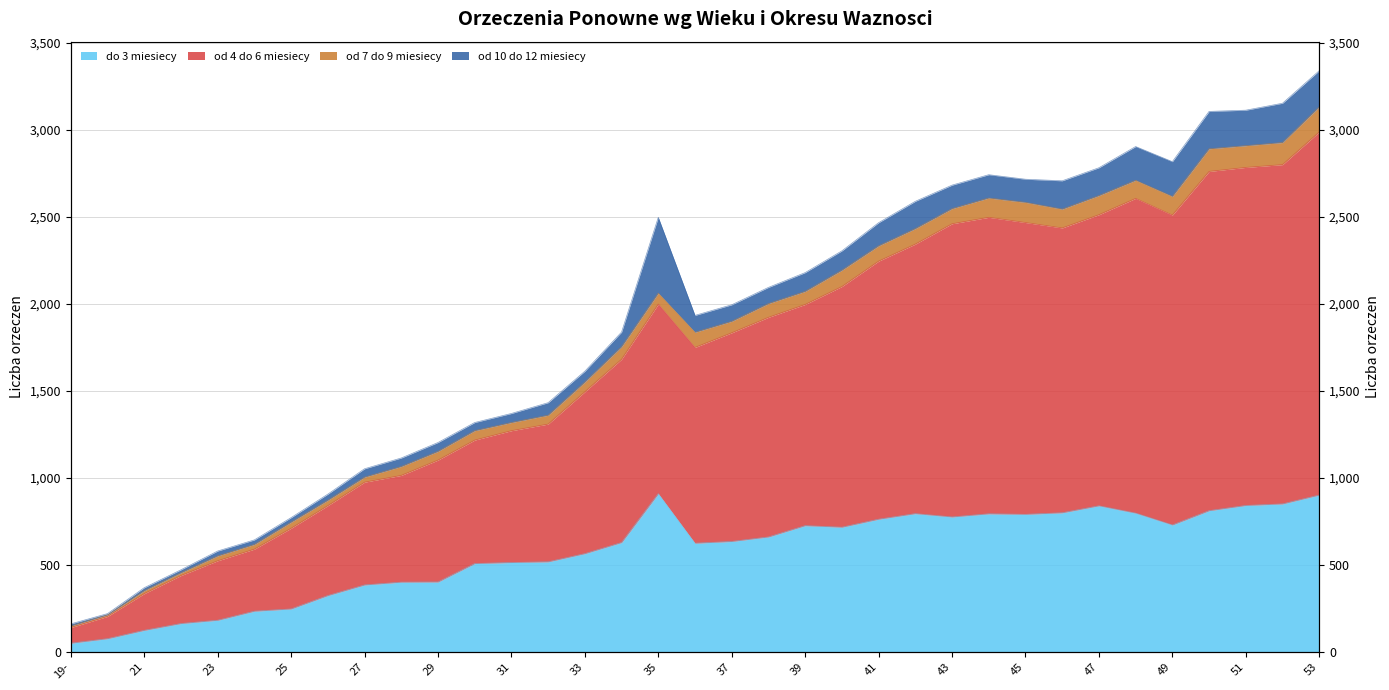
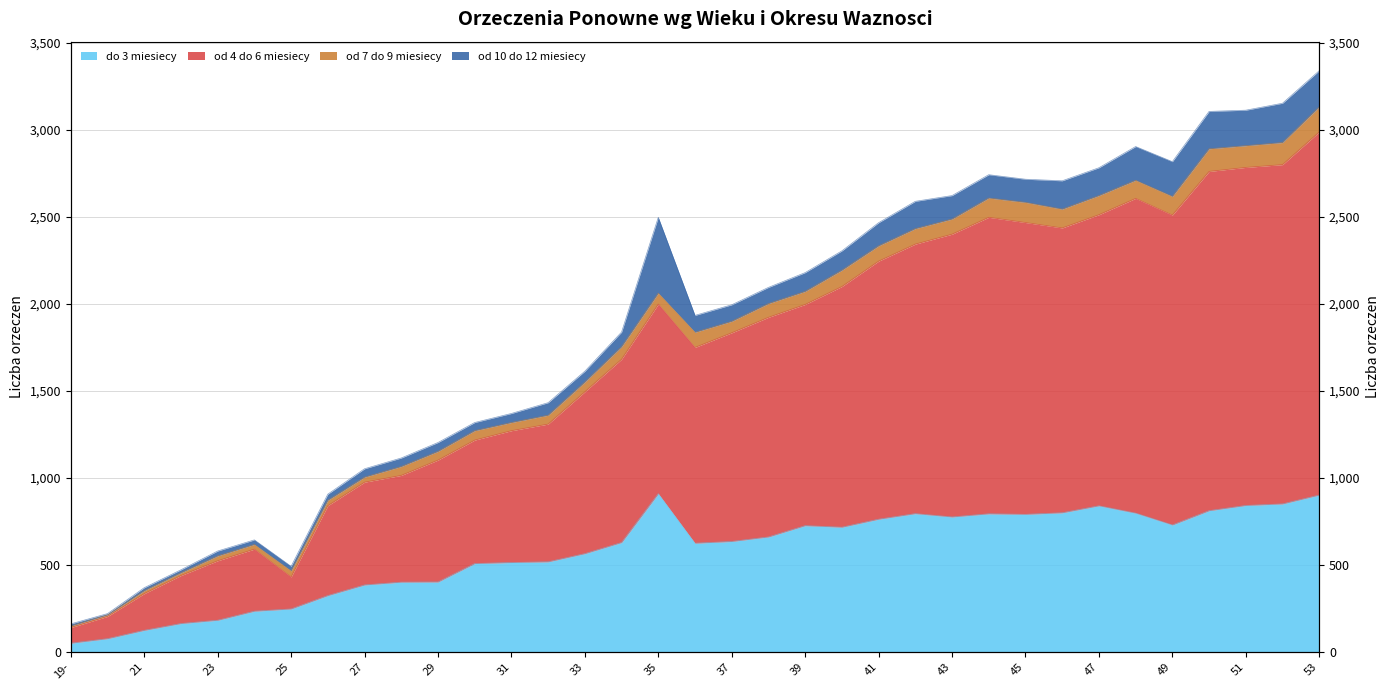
  {
    "do 3 miesiecy": {
      "19-": "50",
      "21": "120",
      "23": "180",
      "25": "250",
      "27": "380",
      "29": "400",
      "31": "510",
      "33": "560",
      "35": "910",
      "37": "630",
      "39": "730",
      "41": "760",
      "43": "780",
      "45": "790",
      "47": "840",
      "49": "730",
      "51": "840",
      "53": "900"
    },
    "od 4 do 6 miesiecy": {
      "21": "210",
      "23": "340",
-     "25": "460",
+     "25": "180",
      "27": "590",
      "29": "700",
      "31": "760",
      "33": "930",
      "35": "1,090",
      "37": "1,200",
      "39": "1,270",
      "41": "1,480",
-     "43": "1,690",
+     "43": "1,630",
      "45": "1,680",
      "47": "1,670",
      "49": "1,780",
      "51": "1,940",
      "53": "2,090"
    },
    "od 7 do 9 miesiecy": {
      "21": "20",
      "23": "30",
      "25": "40",
      "27": "30",
      "29": "50",
      "31": "50",
      "33": "60",
      "35": "60",
      "37": "70",
      "39": "80",
      "41": "90",
      "43": "90",
      "45": "120",
      "47": "110",
      "49": "110",
      "51": "130",
      "53": "140"
    },
    "od 10 do 12 miesiecy": {
      "21": "20",
      "23": "30",
      "25": "30",
      "27": "50",
      "29": "50",
      "31": "50",
      "33": "60",
      "35": "440",
      "37": "100",
      "39": "110",
      "41": "130",
      "43": "140",
      "45": "130",
      "47": "160",
      "49": "200",
      "51": "200",
      "53": "210"
    }
  }
